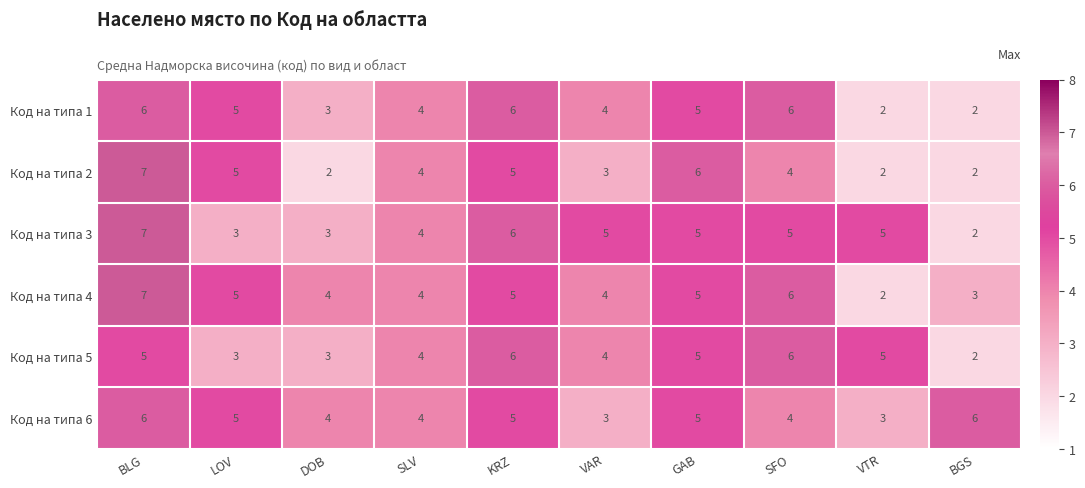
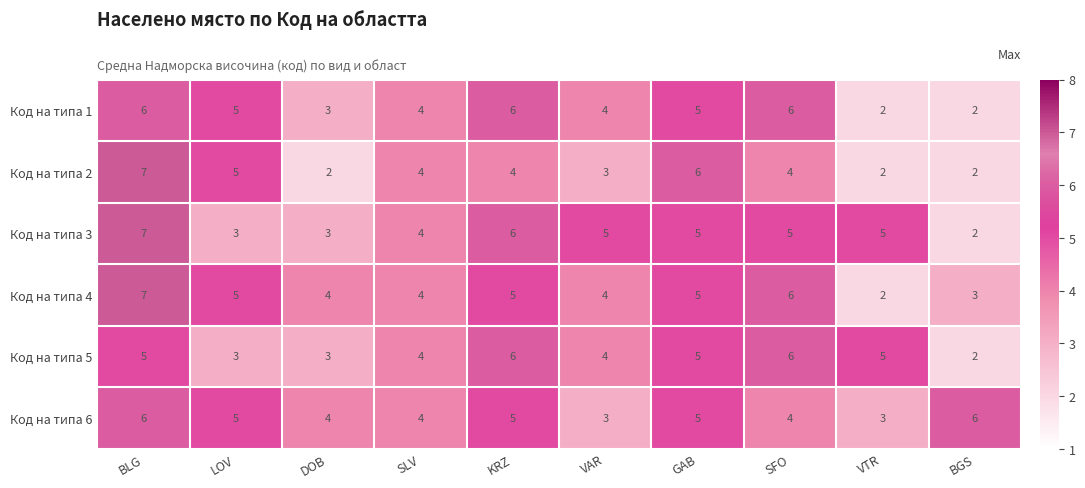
  {
    "Код на типа 1": {
      "BLG": 6,
      "LOV": 5,
      "DOB": 3,
      "SLV": 4,
      "KRZ": 6,
      "VAR": 4,
      "GAB": 5,
      "SFO": 6,
      "VTR": 2,
      "BGS": 2
    },
    "Код на типа 2": {
      "BLG": 7,
      "LOV": 5,
      "DOB": 2,
      "SLV": 4,
-     "KRZ": 5,
+     "KRZ": 4,
      "VAR": 3,
      "GAB": 6,
      "SFO": 4,
      "VTR": 2,
      "BGS": 2
    },
    "Код на типа 3": {
      "BLG": 7,
      "LOV": 3,
      "DOB": 3,
      "SLV": 4,
      "KRZ": 6,
      "VAR": 5,
      "GAB": 5,
      "SFO": 5,
      "VTR": 5,
      "BGS": 2
    },
    "Код на типа 4": {
      "BLG": 7,
      "LOV": 5,
      "DOB": 4,
      "SLV": 4,
      "KRZ": 5,
      "VAR": 4,
      "GAB": 5,
      "SFO": 6,
      "VTR": 2,
      "BGS": 3
    },
    "Код на типа 5": {
      "BLG": 5,
      "LOV": 3,
      "DOB": 3,
      "SLV": 4,
      "KRZ": 6,
      "VAR": 4,
      "GAB": 5,
      "SFO": 6,
      "VTR": 5,
      "BGS": 2
    },
    "Код на типа 6": {
      "BLG": 6,
      "LOV": 5,
      "DOB": 4,
      "SLV": 4,
      "KRZ": 5,
      "VAR": 3,
      "GAB": 5,
      "SFO": 4,
      "VTR": 3,
      "BGS": 6
    }
  }
